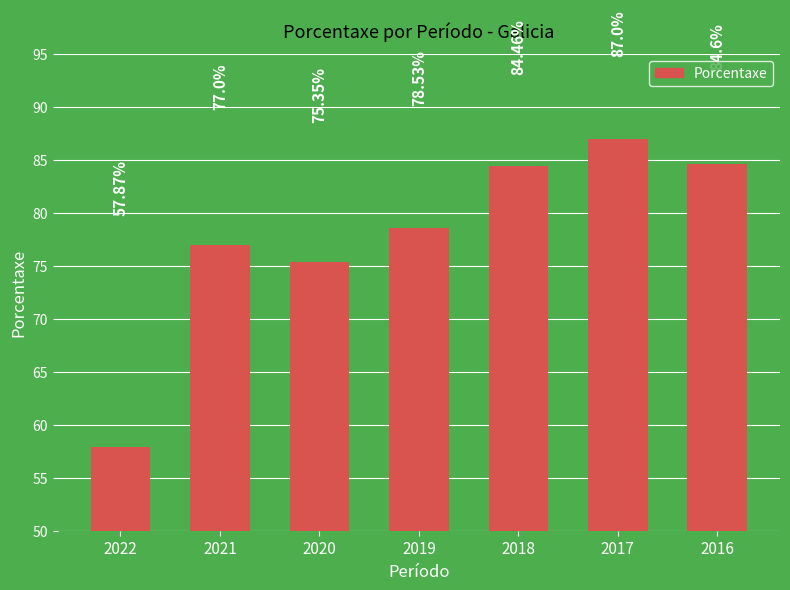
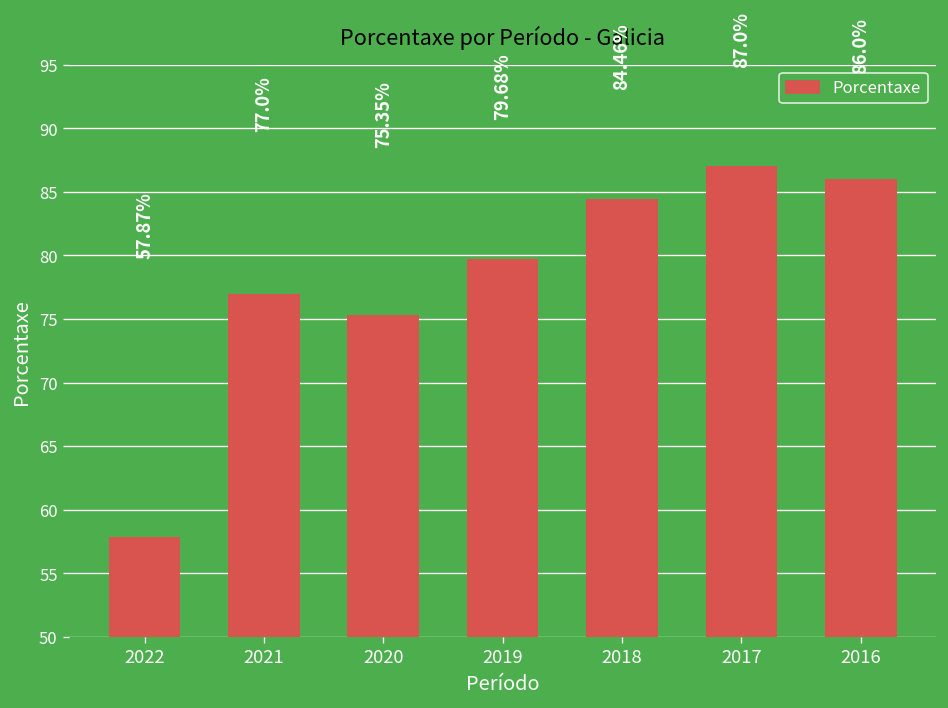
  {
-   "2019": "78.53%",
-   "2016": "84.6"
+   "2019": "79.68%",
+   "2016": "86.0"
  }
